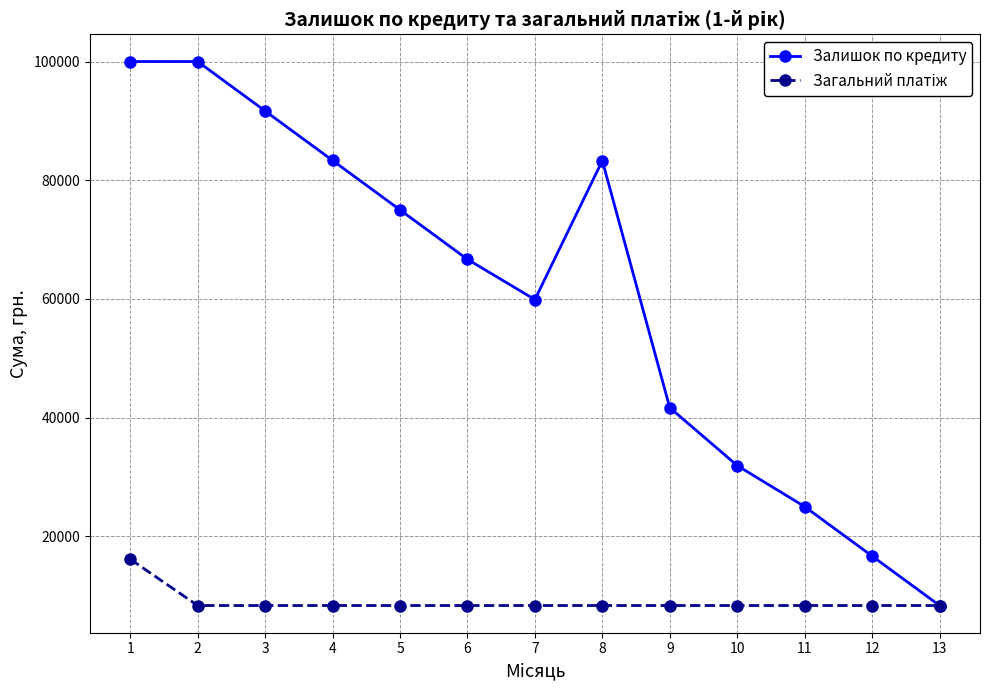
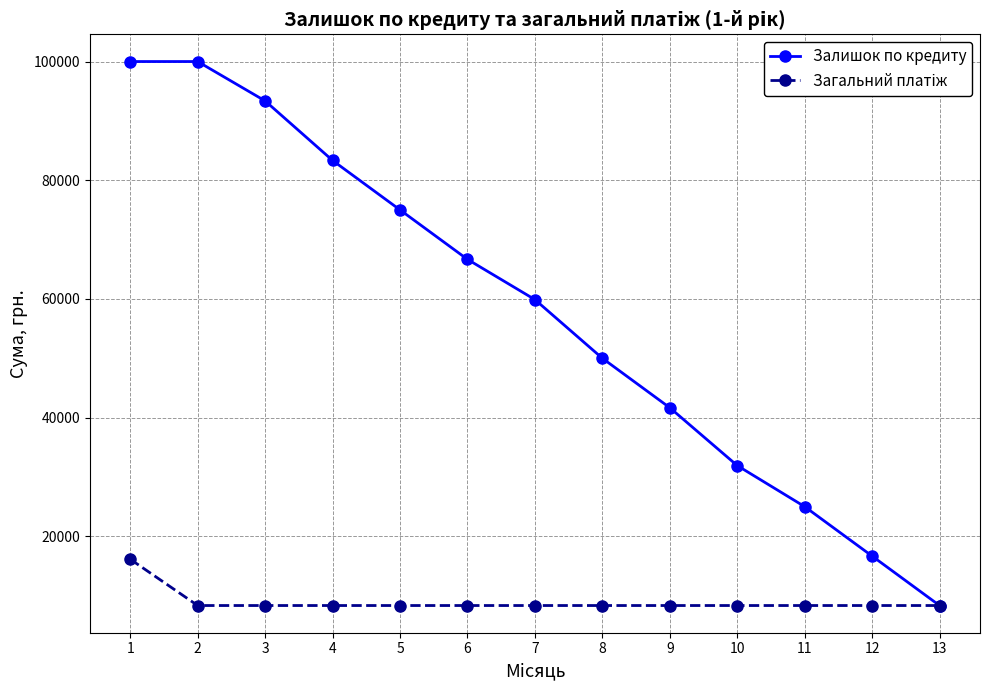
  {
    "Залишок по кредиту": {
      "1": 100000,
      "2": 100000,
-     "3": 92000,
+     "3": 93000,
      "4": 83000,
      "5": 75000,
      "6": 67000,
      "7": 60000,
-     "8": 83000,
+     "8": 50000,
      "9": 42000,
      "10": 32000,
      "11": 25000,
      "12": 17000
    },
    "Загальний платіж": {
      "1": 16000,
      "2": 8000,
      "3": 8000,
      "4": 8000,
      "5": 8000,
      "6": 8000,
      "7": 8000,
      "8": 8000,
      "9": 8000,
      "10": 8000,
      "11": 8000,
      "12": 8000
    }
  }
